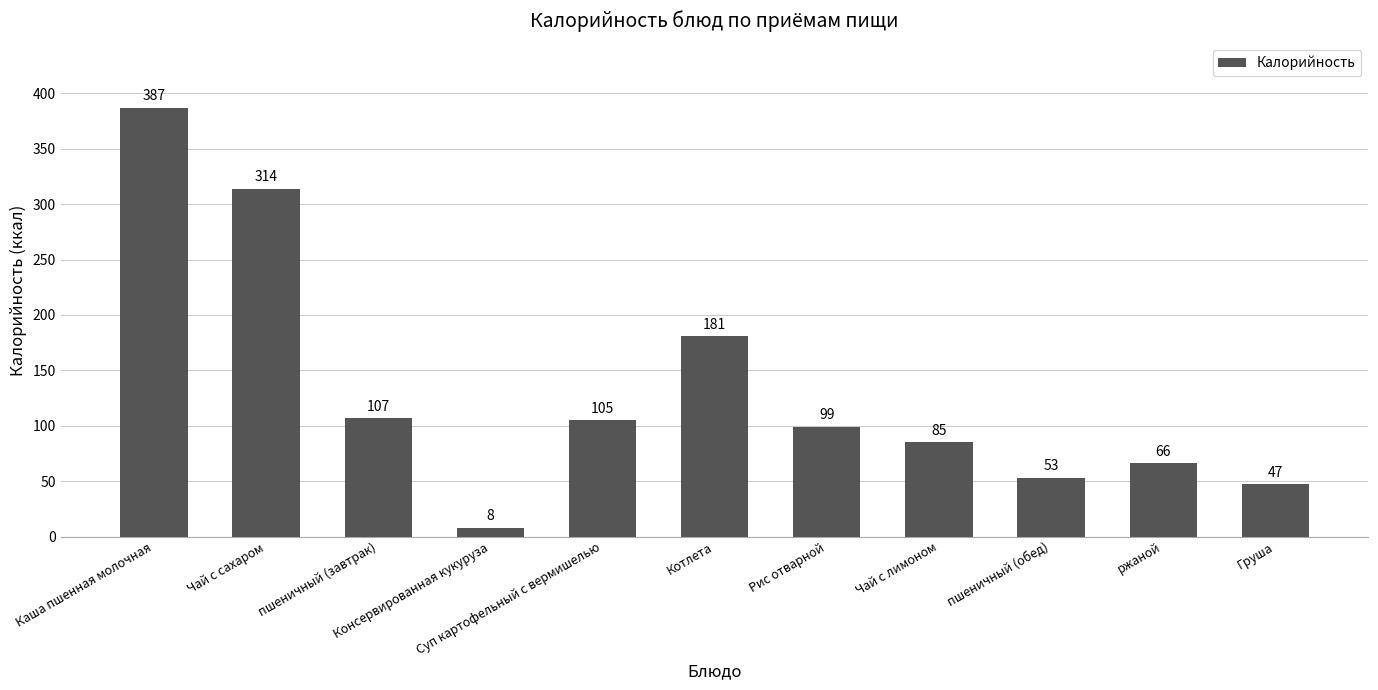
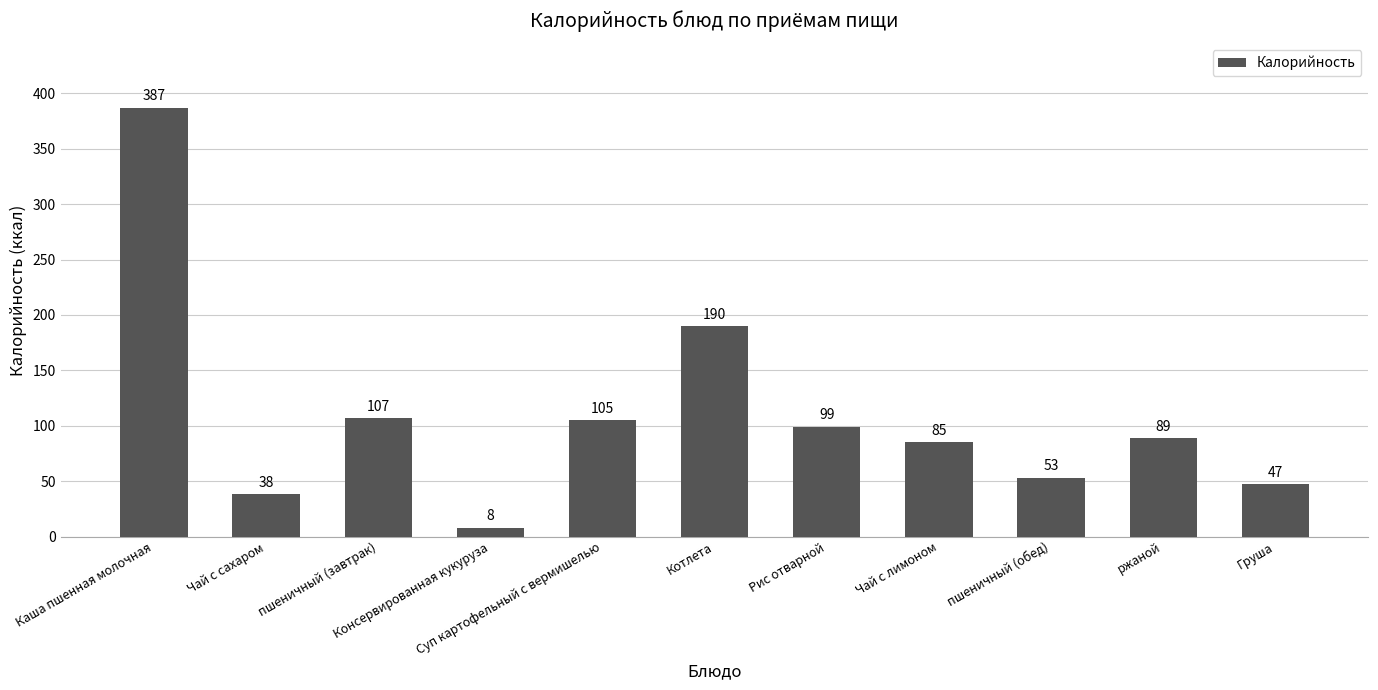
  {
    "Каша пшенная молочная": 387,
-   "Чай с сахаром": 314,
+   "Чай с сахаром": 38,
    "пшеничный (завтрак)": 107,
    "Консервированная кукуруза": 8,
    "Суп картофельный с вермишелью": 105,
-   "Котлета": 181,
+   "Котлета": 190,
    "Рис отварной": 99,
    "Чай с лимоном": 85,
    "пшеничный (обед)": 53,
-   "ржаной": 66,
+   "ржаной": 89,
    "Груша": 47
  }
